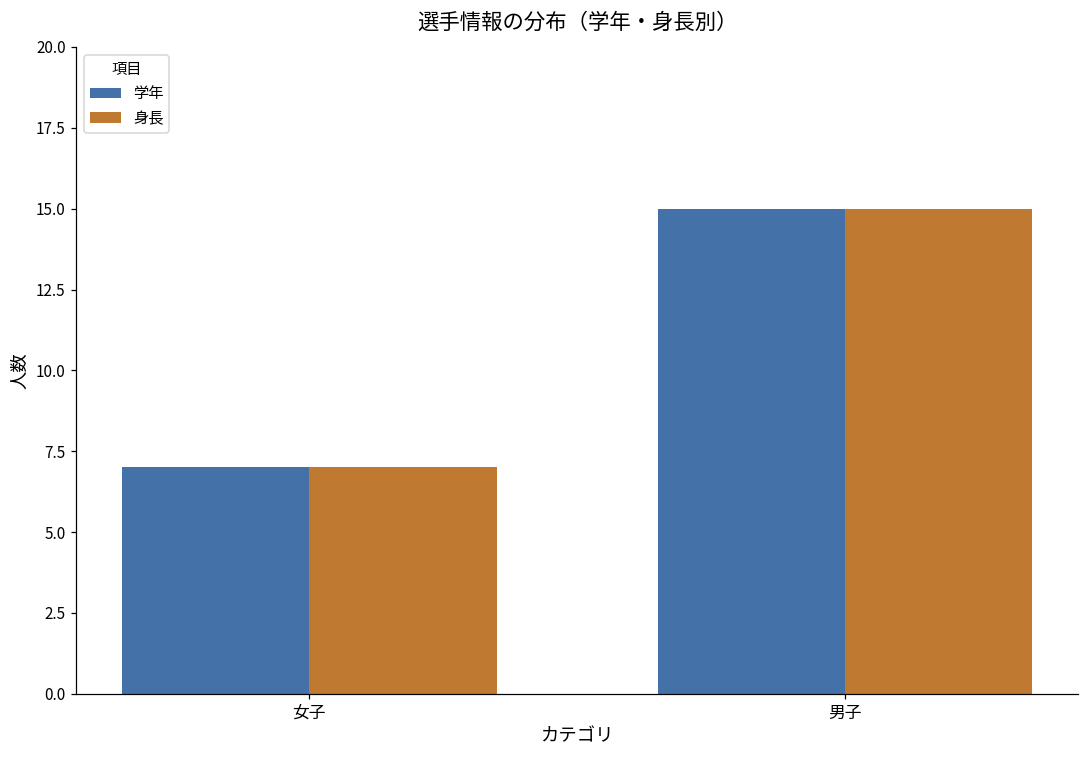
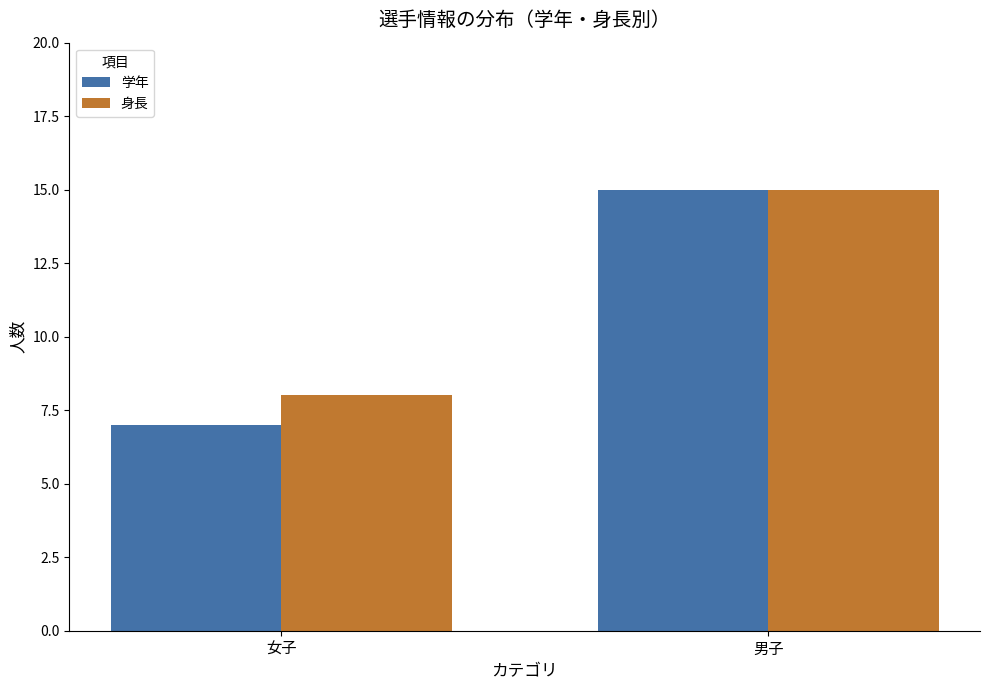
  {
    "学年": {
      "女子": 7,
      "男子": 15
    },
    "身長": {
-     "女子": 7,
+     "女子": 8,
      "男子": 15
    }
  }
